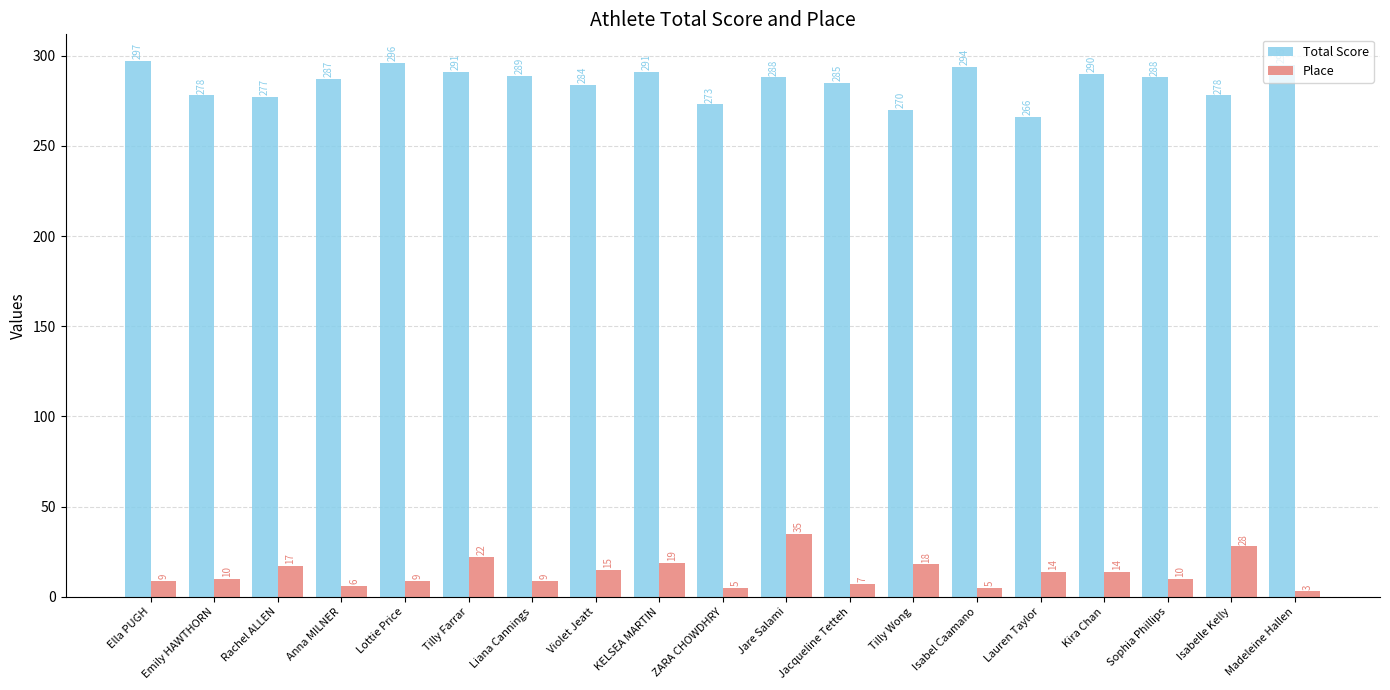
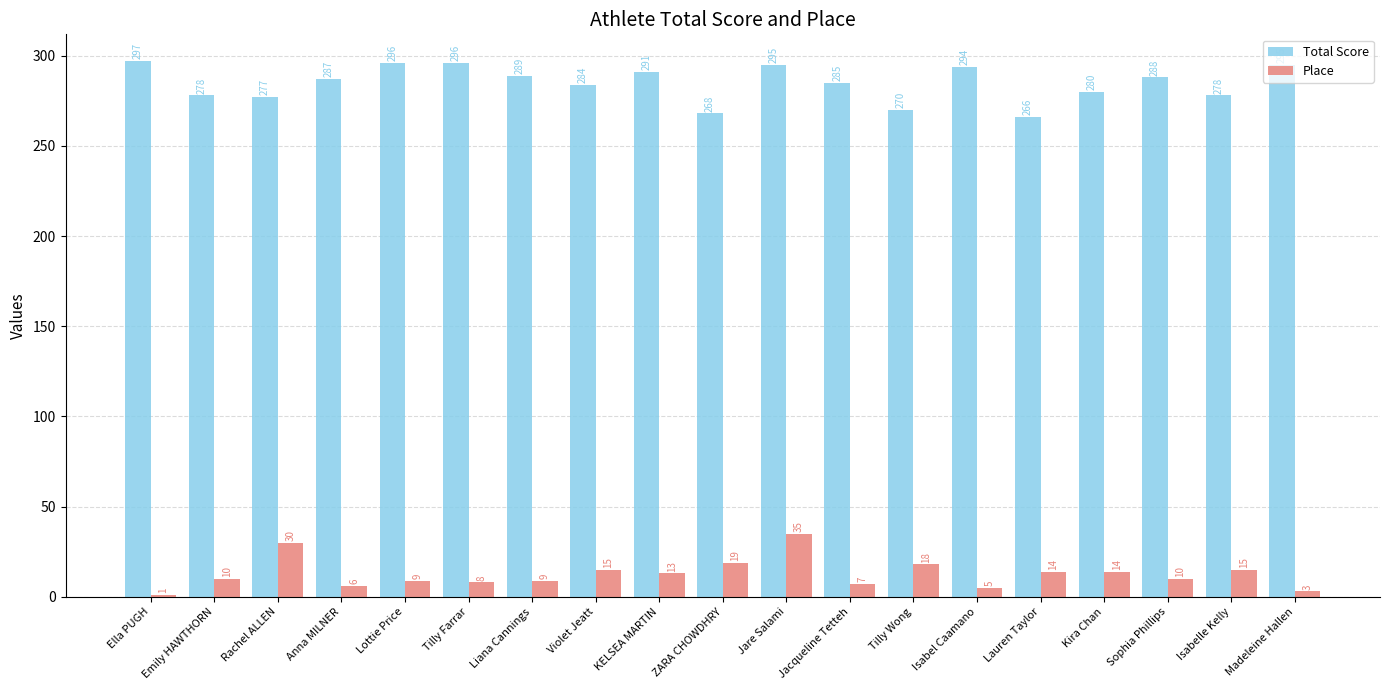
  {
    "Total Score": {
      "Ella PUGH": 297,
      "Emily HAWTHORN": 278,
      "Rachel ALLEN": 277,
      "Anna MILNER": 287,
      "Lottie Price": 296,
-     "Tilly Farrar": 291,
+     "Tilly Farrar": 296,
      "Liana Cannings": 289,
      "Violet Jeatt": 284,
      "KELSEA MARTIN": 291,
-     "ZARA CHOWDHRY": 273,
-     "Jare Salami": 288,
+     "ZARA CHOWDHRY": 268,
+     "Jare Salami": 295,
      "Jacqueline Tetteh": 285,
      "Tilly Wong": 270,
      "Isabel Caamano": 294,
      "Lauren Taylor": 266,
-     "Kira Chan": 290,
+     "Kira Chan": 280,
      "Sophia Phillips": 288,
      "Isabelle Kelly": 278
    },
    "Place": {
-     "Ella PUGH": 9,
+     "Ella PUGH": 1,
      "Emily HAWTHORN": 10,
-     "Rachel ALLEN": 17,
+     "Rachel ALLEN": 30,
      "Anna MILNER": 6,
      "Lottie Price": 9,
-     "Tilly Farrar": 22,
+     "Tilly Farrar": 8,
      "Liana Cannings": 9,
      "Violet Jeatt": 15,
-     "KELSEA MARTIN": 19,
-     "ZARA CHOWDHRY": 5,
+     "KELSEA MARTIN": 13,
+     "ZARA CHOWDHRY": 19,
      "Jare Salami": 35,
      "Jacqueline Tetteh": 7,
      "Tilly Wong": 18,
      "Isabel Caamano": 5,
      "Lauren Taylor": 14,
      "Kira Chan": 14,
      "Sophia Phillips": 10,
-     "Isabelle Kelly": 28,
+     "Isabelle Kelly": 15,
      "Madeleine Hallen": 3
    }
  }
